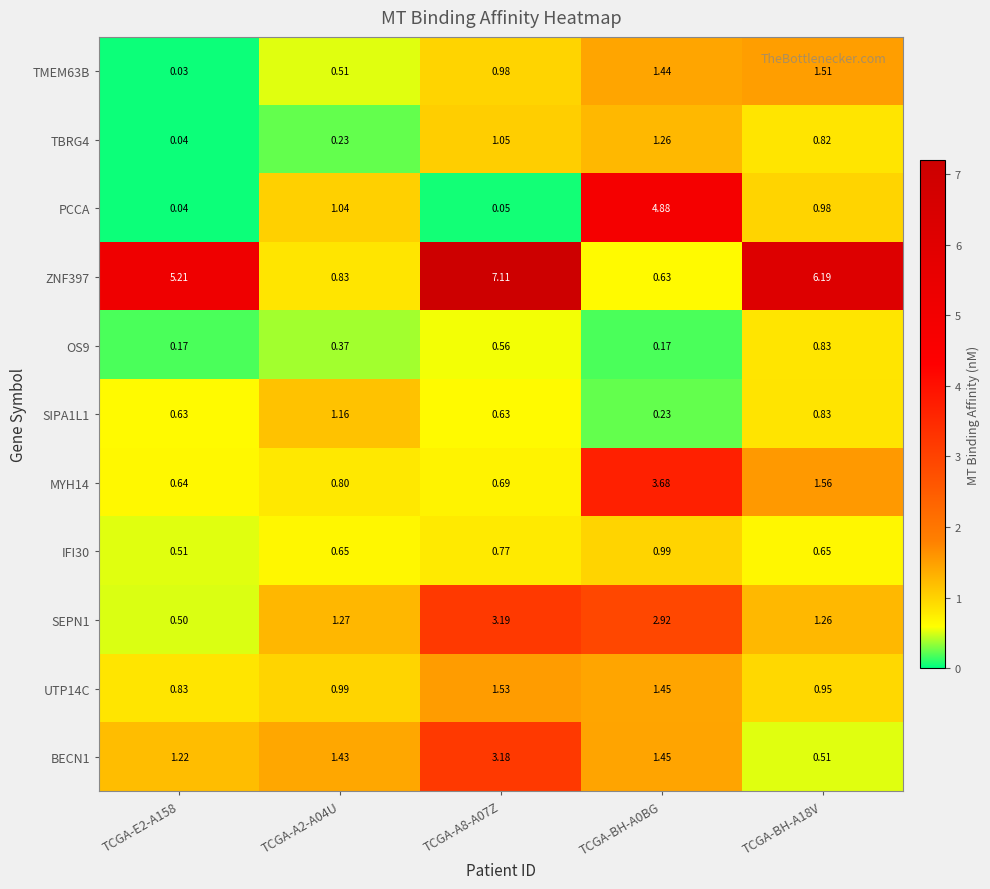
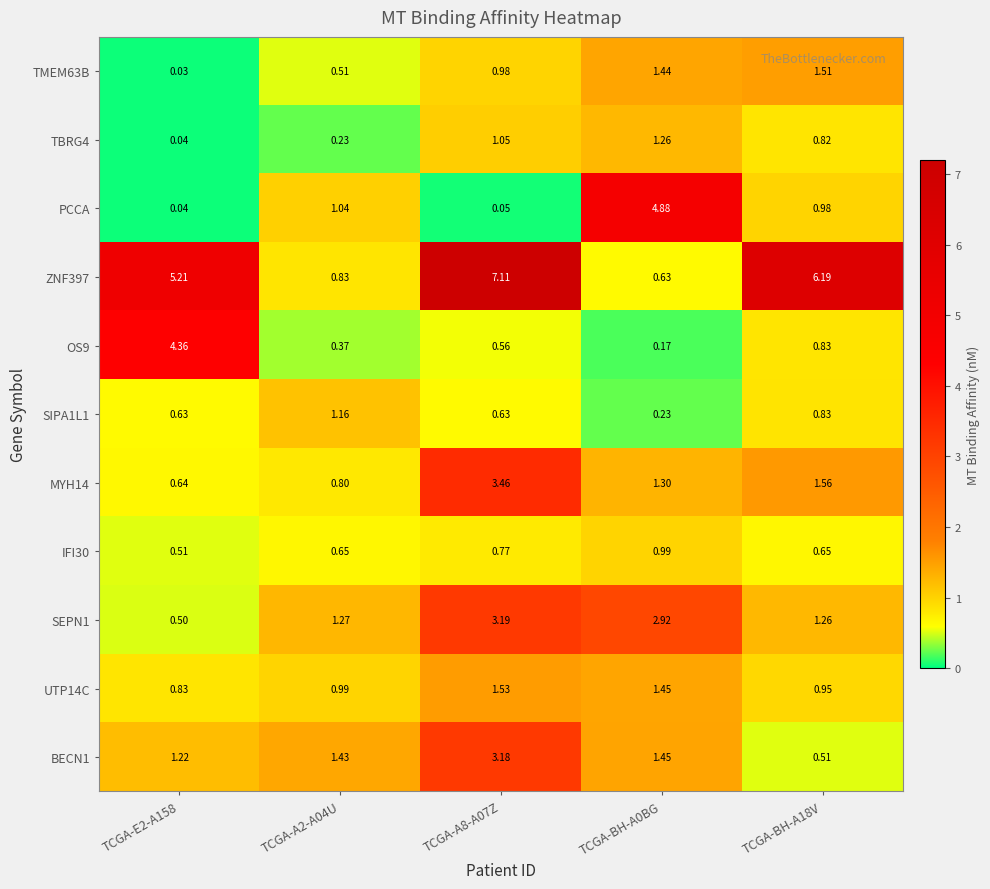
  {
    "TMEM63B": {
      "TCGA-E2-A158": 0.03,
      "TCGA-A2-A04U": 0.51,
      "TCGA-A8-A07Z": 0.98,
      "TCGA-BH-A0BG": 1.44
    },
    "TBRG4": {
      "TCGA-E2-A158": 0.04,
      "TCGA-A2-A04U": 0.23,
      "TCGA-A8-A07Z": 1.05,
      "TCGA-BH-A0BG": 1.26,
      "TCGA-BH-A18V": 0.82
    },
    "PCCA": {
      "TCGA-E2-A158": 0.04,
      "TCGA-A2-A04U": 1.04,
      "TCGA-A8-A07Z": 0.05,
      "TCGA-BH-A0BG": 4.88,
      "TCGA-BH-A18V": 0.98
    },
    "ZNF397": {
      "TCGA-E2-A158": 5.21,
      "TCGA-A2-A04U": 0.83,
      "TCGA-A8-A07Z": 7.11,
      "TCGA-BH-A0BG": 0.63,
      "TCGA-BH-A18V": 6.19
    },
    "OS9": {
-     "TCGA-E2-A158": 0.17,
+     "TCGA-E2-A158": 4.36,
      "TCGA-A2-A04U": 0.37,
      "TCGA-A8-A07Z": 0.56,
      "TCGA-BH-A0BG": 0.17,
      "TCGA-BH-A18V": 0.83
    },
    "SIPA1L1": {
      "TCGA-E2-A158": 0.63,
      "TCGA-A2-A04U": 1.16,
      "TCGA-A8-A07Z": 0.63,
      "TCGA-BH-A0BG": 0.23,
      "TCGA-BH-A18V": 0.83
    },
    "MYH14": {
      "TCGA-E2-A158": 0.64,
      "TCGA-A2-A04U": 0.80,
-     "TCGA-A8-A07Z": 0.69,
-     "TCGA-BH-A0BG": 3.68,
+     "TCGA-A8-A07Z": 3.46,
+     "TCGA-BH-A0BG": 1.30,
      "TCGA-BH-A18V": 1.56
    },
    "IFI30": {
      "TCGA-E2-A158": 0.51,
      "TCGA-A2-A04U": 0.65,
      "TCGA-A8-A07Z": 0.77,
      "TCGA-BH-A0BG": 0.99,
      "TCGA-BH-A18V": 0.65
    },
    "SEPN1": {
      "TCGA-E2-A158": 0.50,
      "TCGA-A2-A04U": 1.27,
      "TCGA-A8-A07Z": 3.19,
      "TCGA-BH-A0BG": 2.92,
      "TCGA-BH-A18V": 1.26
    },
    "UTP14C": {
      "TCGA-E2-A158": 0.83,
      "TCGA-A2-A04U": 0.99,
      "TCGA-A8-A07Z": 1.53,
      "TCGA-BH-A0BG": 1.45,
      "TCGA-BH-A18V": 0.95
    },
    "BECN1": {
      "TCGA-E2-A158": 1.22,
      "TCGA-A2-A04U": 1.43,
      "TCGA-A8-A07Z": 3.18,
      "TCGA-BH-A0BG": 1.45,
      "TCGA-BH-A18V": 0.51
    }
  }
